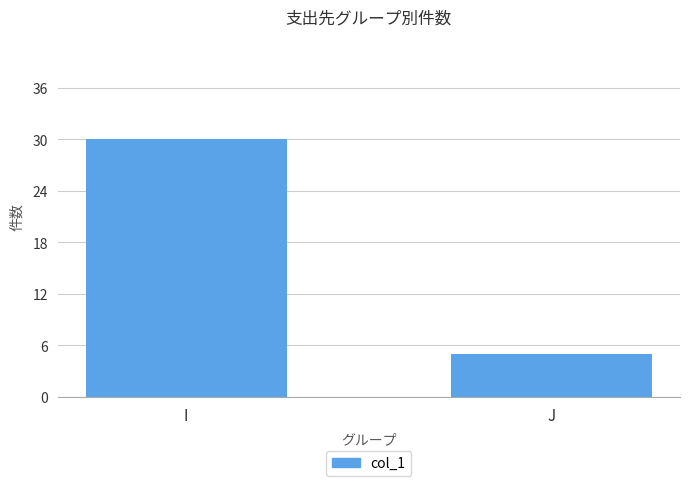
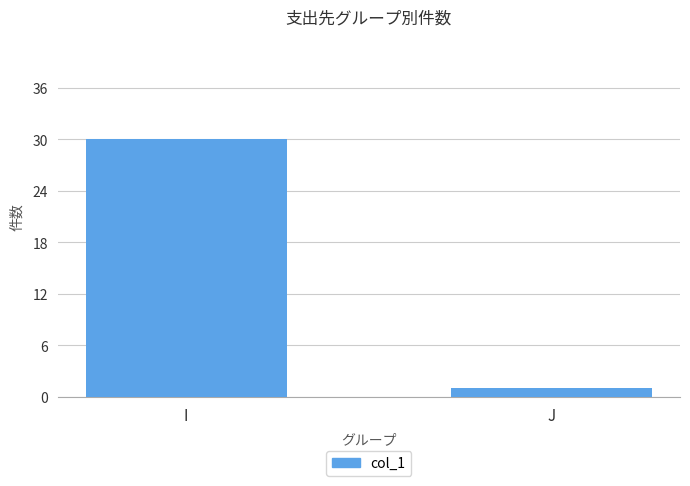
  {
    "I": 30,
-   "J": 5
+   "J": 1
  }
